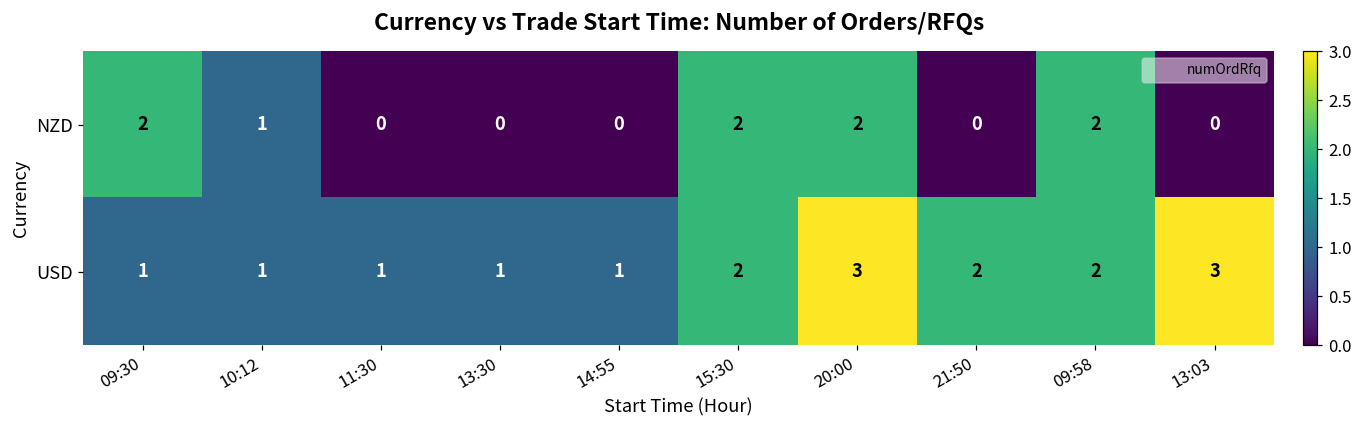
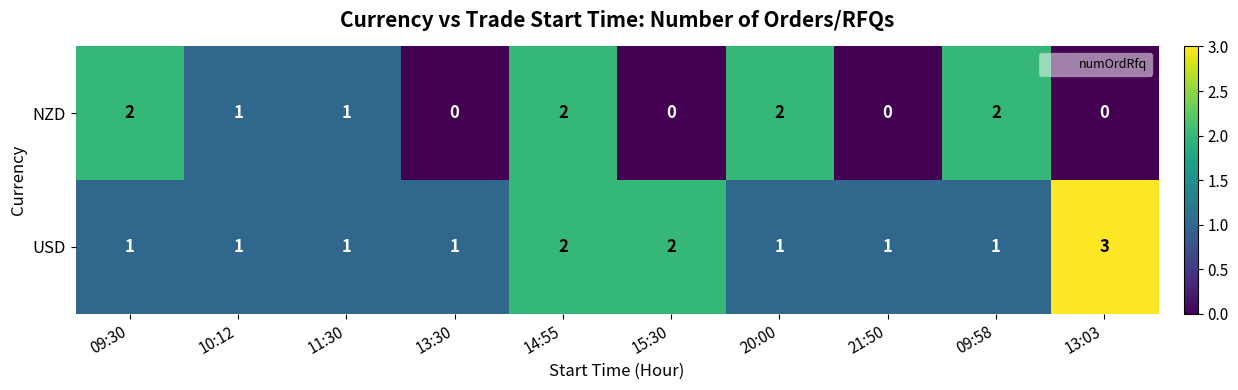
  {
    "NZD": {
      "09:30": 2,
      "10:12": 1,
-     "11:30": 0,
+     "11:30": 1,
      "13:30": 0,
-     "14:55": 0,
-     "15:30": 2,
+     "14:55": 2,
+     "15:30": 0,
      "20:00": 2,
      "21:50": 0,
      "09:58": 2,
      "13:03": 0
    },
    "USD": {
      "09:30": 1,
      "10:12": 1,
      "11:30": 1,
      "13:30": 1,
-     "14:55": 1,
+     "14:55": 2,
      "15:30": 2,
-     "20:00": 3,
-     "21:50": 2,
-     "09:58": 2,
+     "20:00": 1,
+     "21:50": 1,
+     "09:58": 1,
      "13:03": 3
    }
  }
